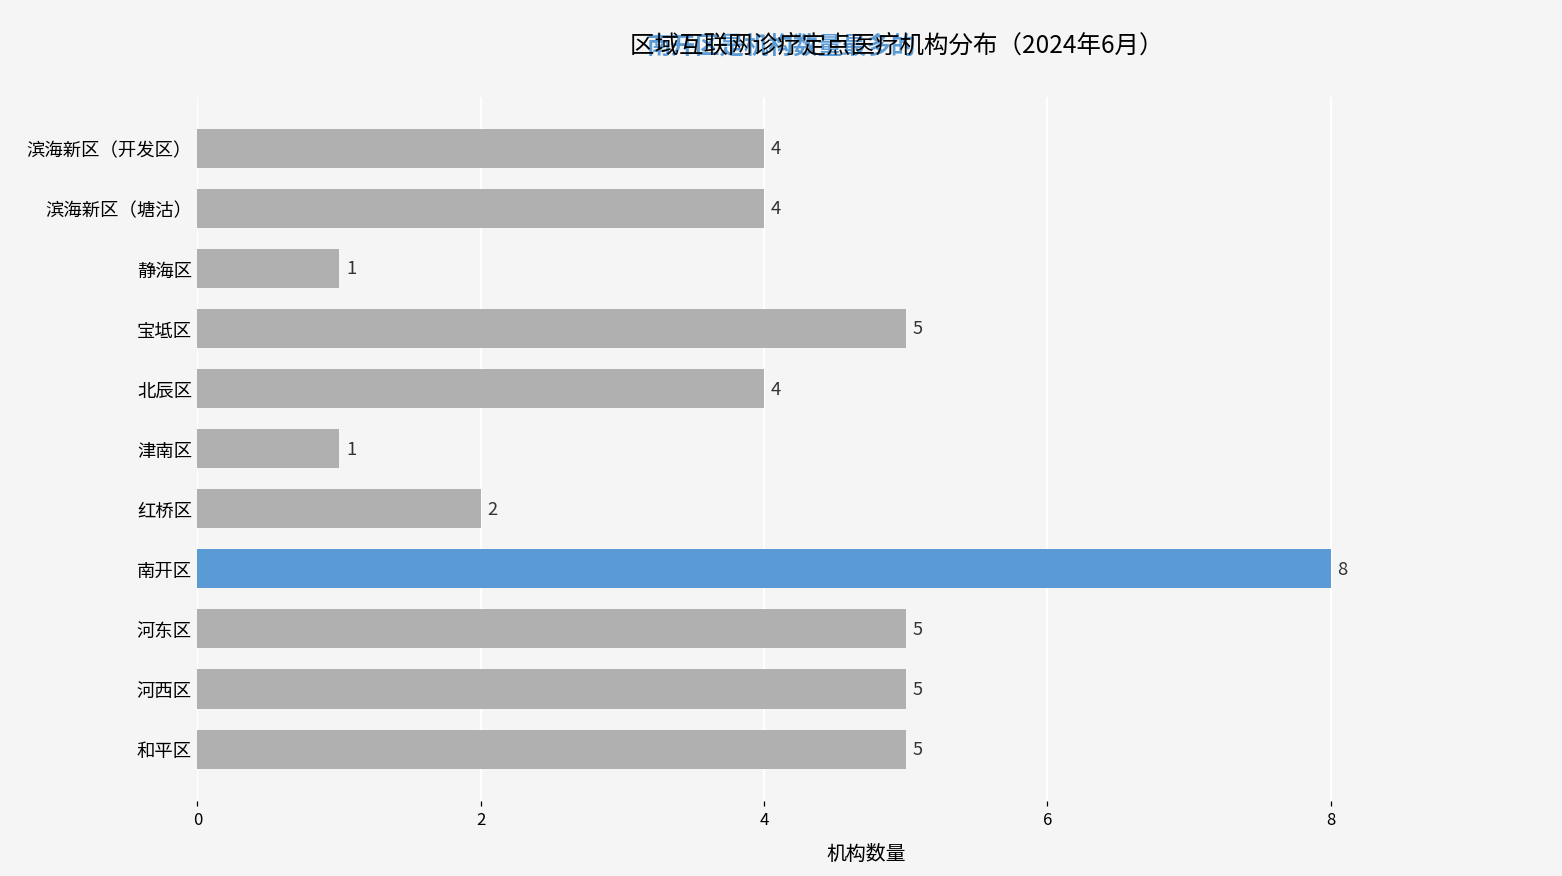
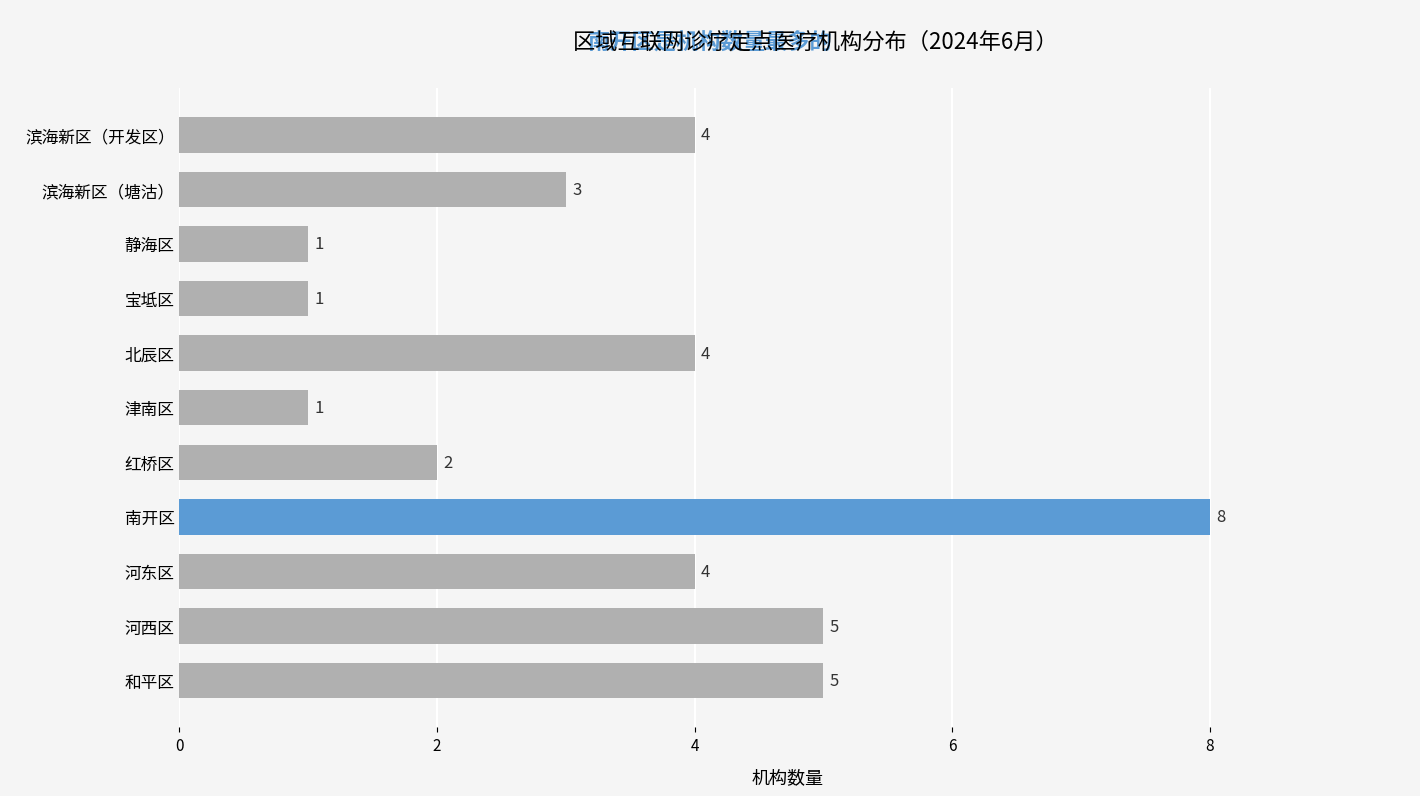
  {
    "滨海新区（开发区）": 4,
-   "滨海新区（塘沽）": 4,
+   "滨海新区（塘沽）": 3,
    "静海区": 1,
-   "宝坻区": 5,
+   "宝坻区": 1,
    "北辰区": 4,
    "津南区": 1,
    "红桥区": 2,
    "南开区": 8,
-   "河东区": 5,
+   "河东区": 4,
    "河西区": 5,
    "和平区": 5
  }
